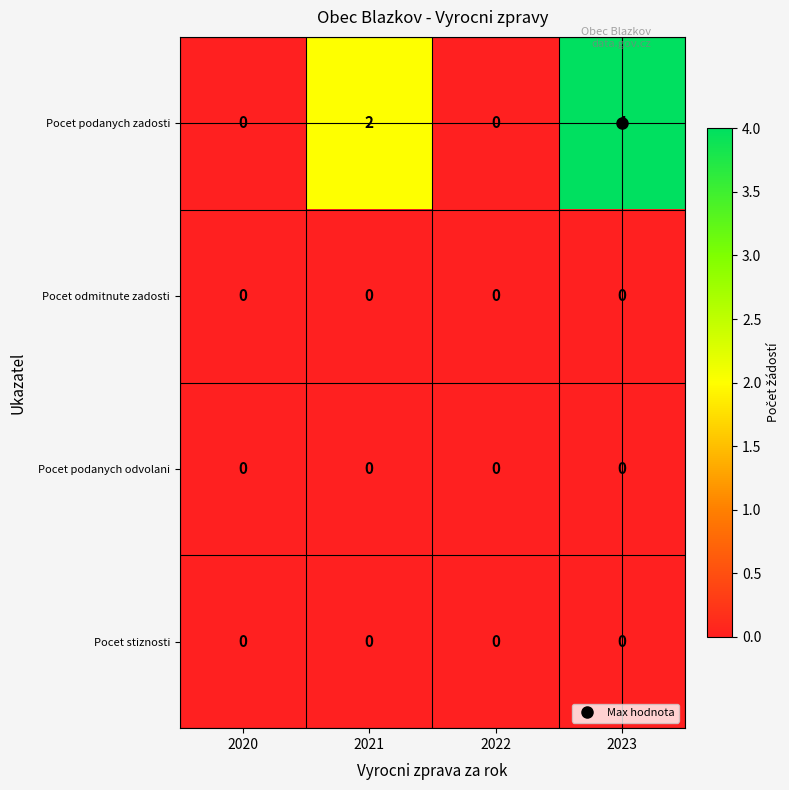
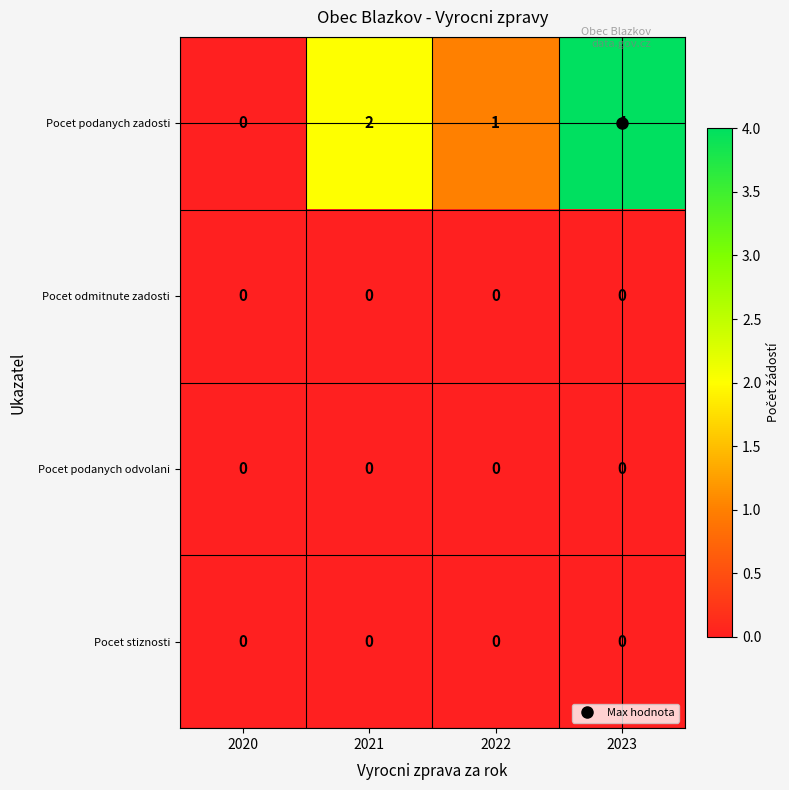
  {
    "Pocet podanych zadosti": {
      "2020": 0,
      "2021": 2,
-     "2022": 0
+     "2022": 1
    },
    "Pocet odmitnute zadosti": {
      "2020": 0,
      "2021": 0,
      "2022": 0,
      "2023": 0
    },
    "Pocet podanych odvolani": {
      "2020": 0,
      "2021": 0,
      "2022": 0,
      "2023": 0
    },
    "Pocet stiznosti": {
      "2020": 0,
      "2021": 0,
      "2022": 0,
      "2023": 0
    }
  }
